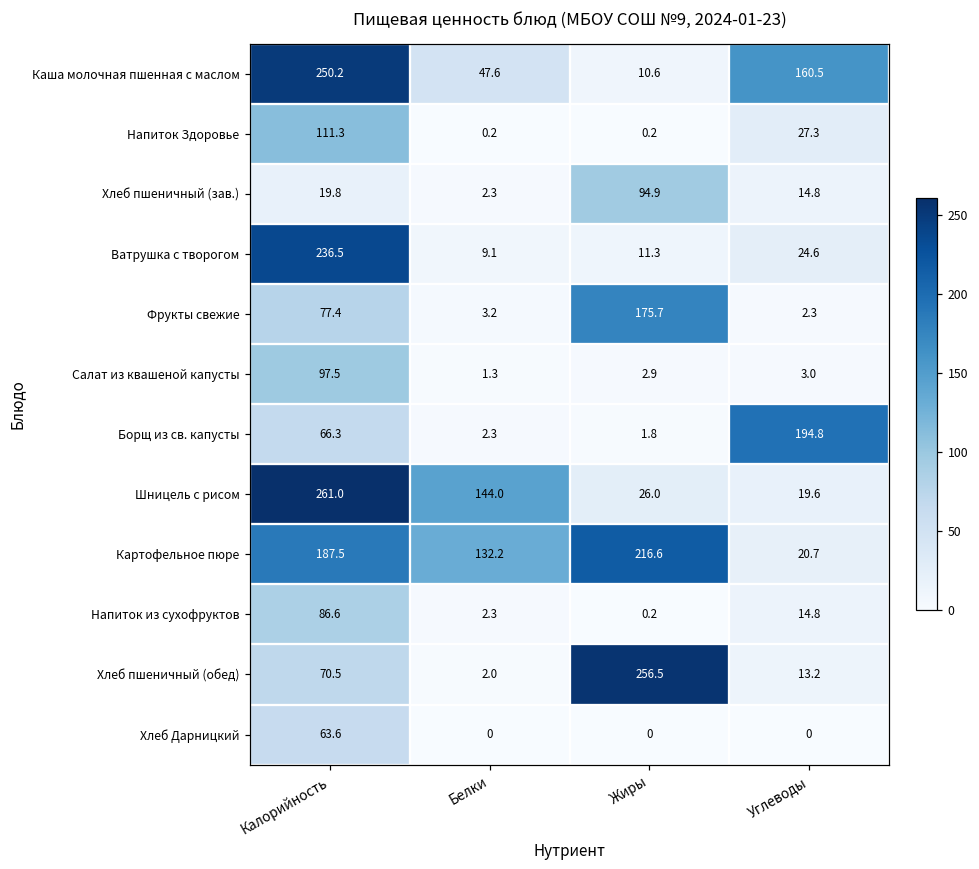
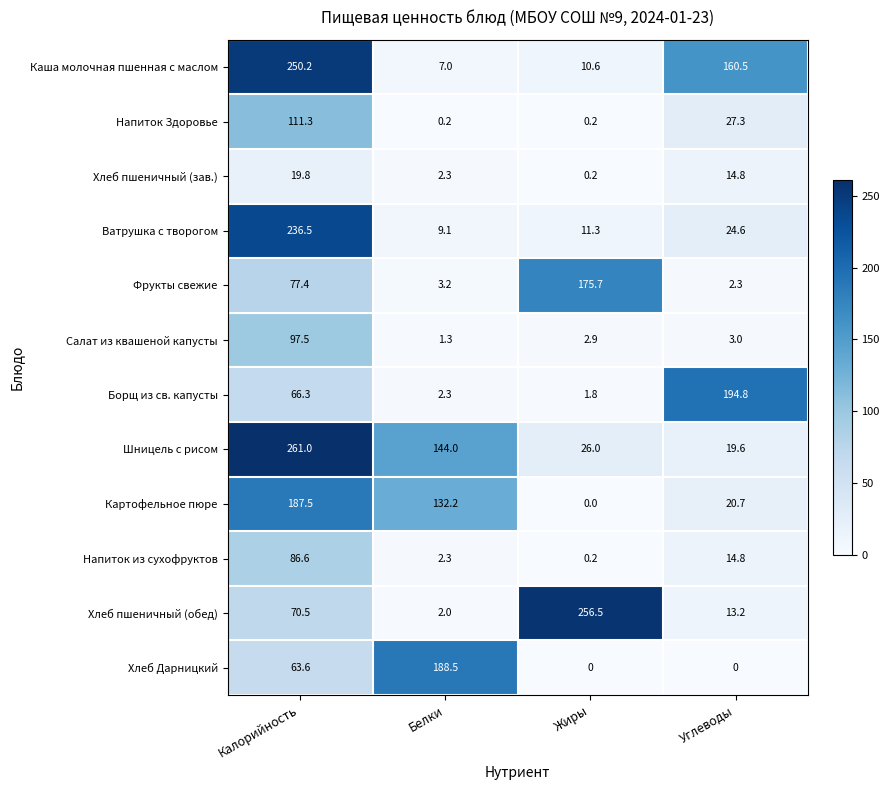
  {
    "Каша молочная пшенная с маслом": {
      "Калорийность": 250.2,
-     "Белки": 47.6,
+     "Белки": 7.0,
      "Жиры": 10.6,
      "Углеводы": 160.5
    },
    "Напиток Здоровье": {
      "Калорийность": 111.3,
      "Белки": 0.2,
      "Жиры": 0.2,
      "Углеводы": 27.3
    },
    "Хлеб пшеничный (зав.)": {
      "Калорийность": 19.8,
      "Белки": 2.3,
-     "Жиры": 94.9,
+     "Жиры": 0.2,
      "Углеводы": 14.8
    },
    "Ватрушка с творогом": {
      "Калорийность": 236.5,
      "Белки": 9.1,
      "Жиры": 11.3,
      "Углеводы": 24.6
    },
    "Фрукты свежие": {
      "Калорийность": 77.4,
      "Белки": 3.2,
      "Жиры": 175.7,
      "Углеводы": 2.3
    },
    "Салат из квашеной капусты": {
      "Калорийность": 97.5,
      "Белки": 1.3,
      "Жиры": 2.9,
      "Углеводы": 3.0
    },
    "Борщ из св. капусты": {
      "Калорийность": 66.3,
      "Белки": 2.3,
      "Жиры": 1.8,
      "Углеводы": 194.8
    },
    "Шницель с рисом": {
      "Калорийность": 261.0,
      "Белки": 144.0,
      "Жиры": 26.0,
      "Углеводы": 19.6
    },
    "Картофельное пюре": {
      "Калорийность": 187.5,
      "Белки": 132.2,
-     "Жиры": 216.6,
+     "Жиры": 0.0,
      "Углеводы": 20.7
    },
    "Напиток из сухофруктов": {
      "Калорийность": 86.6,
      "Белки": 2.3,
      "Жиры": 0.2,
      "Углеводы": 14.8
    },
    "Хлеб пшеничный (обед)": {
      "Калорийность": 70.5,
      "Белки": 2.0,
      "Жиры": 256.5,
      "Углеводы": 13.2
    },
    "Хлеб Дарницкий": {
      "Калорийность": 63.6,
-     "Белки": 0,
+     "Белки": 188.5,
      "Жиры": 0,
      "Углеводы": 0
    }
  }
